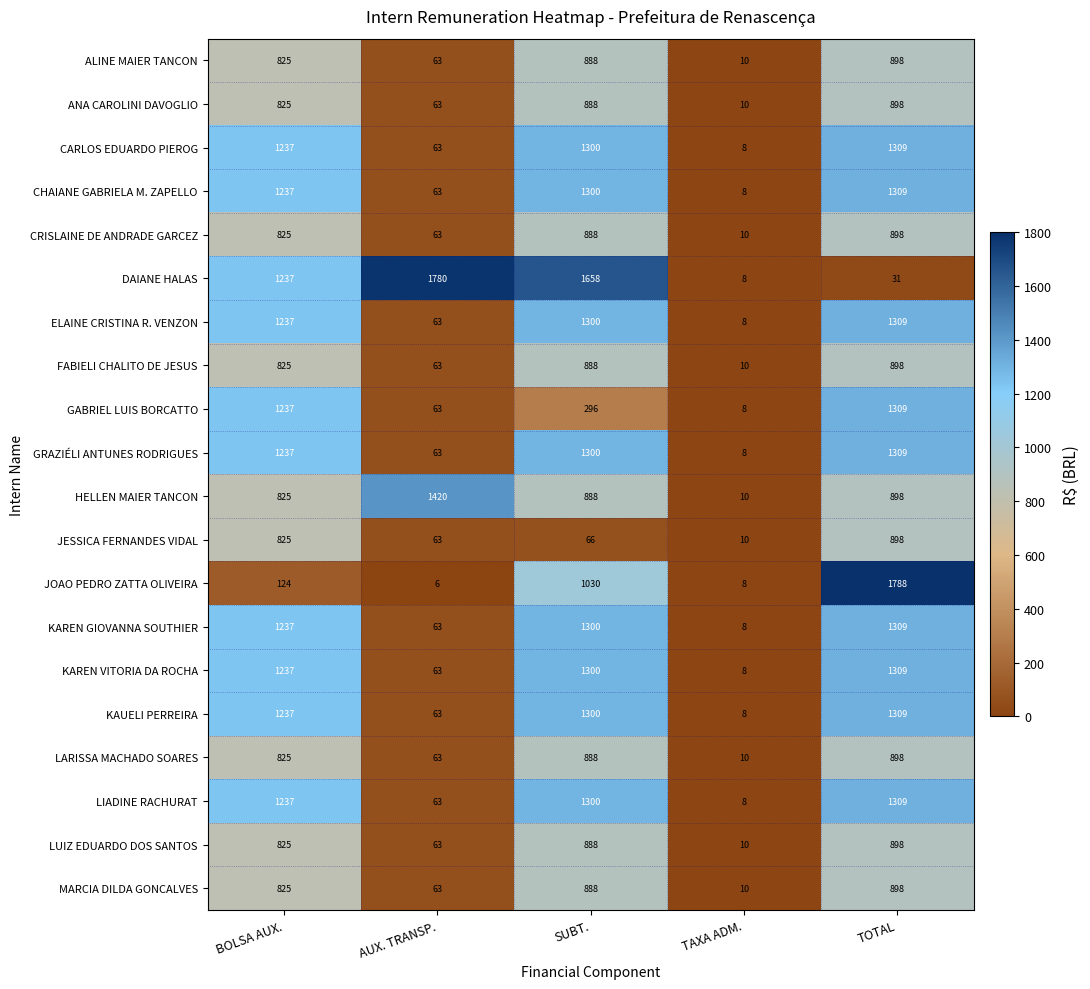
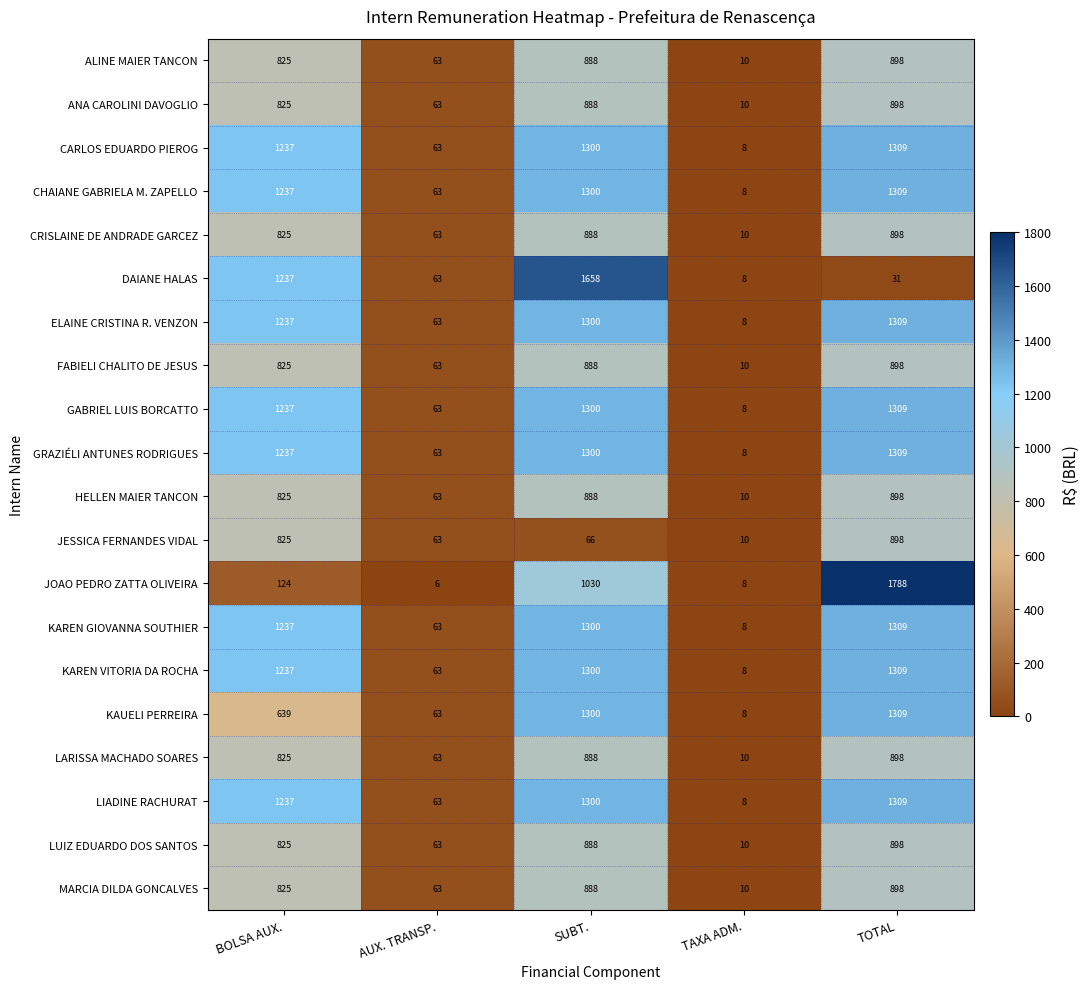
  {
    "ALINE MAIER TANCON": {
      "BOLSA AUX.": 825,
      "AUX. TRANSP.": 63,
      "SUBT.": 888,
      "TAXA ADM.": 10,
      "TOTAL": 898
    },
    "ANA CAROLINI DAVOGLIO": {
      "BOLSA AUX.": 825,
      "AUX. TRANSP.": 63,
      "SUBT.": 888,
      "TAXA ADM.": 10,
      "TOTAL": 898
    },
    "CARLOS EDUARDO PIEROG": {
      "BOLSA AUX.": 1237,
      "AUX. TRANSP.": 63,
      "SUBT.": 1300,
      "TAXA ADM.": 8,
      "TOTAL": 1309
    },
    "CHAIANE GABRIELA M. ZAPELLO": {
      "BOLSA AUX.": 1237,
      "AUX. TRANSP.": 63,
      "SUBT.": 1300,
      "TAXA ADM.": 8,
      "TOTAL": 1309
    },
    "CRISLAINE DE ANDRADE GARCEZ": {
      "BOLSA AUX.": 825,
      "AUX. TRANSP.": 63,
      "SUBT.": 888,
      "TAXA ADM.": 10,
      "TOTAL": 898
    },
    "DAIANE HALAS": {
      "BOLSA AUX.": 1237,
-     "AUX. TRANSP.": 1780,
+     "AUX. TRANSP.": 63,
      "SUBT.": 1658,
      "TAXA ADM.": 8,
      "TOTAL": 31
    },
    "ELAINE CRISTINA R. VENZON": {
      "BOLSA AUX.": 1237,
      "AUX. TRANSP.": 63,
      "SUBT.": 1300,
      "TAXA ADM.": 8,
      "TOTAL": 1309
    },
    "FABIELI CHALITO DE JESUS": {
      "BOLSA AUX.": 825,
      "AUX. TRANSP.": 63,
      "SUBT.": 888,
      "TAXA ADM.": 10,
      "TOTAL": 898
    },
    "GABRIEL LUIS BORCATTO": {
      "BOLSA AUX.": 1237,
      "AUX. TRANSP.": 63,
-     "SUBT.": 296,
+     "SUBT.": 1300,
      "TAXA ADM.": 8,
      "TOTAL": 1309
    },
    "GRAZIÉLI ANTUNES RODRIGUES": {
      "BOLSA AUX.": 1237,
      "AUX. TRANSP.": 63,
      "SUBT.": 1300,
      "TAXA ADM.": 8,
      "TOTAL": 1309
    },
    "HELLEN MAIER TANCON": {
      "BOLSA AUX.": 825,
-     "AUX. TRANSP.": 1420,
+     "AUX. TRANSP.": 63,
      "SUBT.": 888,
      "TAXA ADM.": 10,
      "TOTAL": 898
    },
    "JESSICA FERNANDES VIDAL": {
      "BOLSA AUX.": 825,
      "AUX. TRANSP.": 63,
      "SUBT.": 66,
      "TAXA ADM.": 10,
      "TOTAL": 898
    },
    "JOAO PEDRO ZATTA OLIVEIRA": {
      "BOLSA AUX.": 124,
      "AUX. TRANSP.": 6,
      "SUBT.": 1030,
      "TAXA ADM.": 8,
      "TOTAL": 1788
    },
    "KAREN GIOVANNA SOUTHIER": {
      "BOLSA AUX.": 1237,
      "AUX. TRANSP.": 63,
      "SUBT.": 1300,
      "TAXA ADM.": 8,
      "TOTAL": 1309
    },
    "KAREN VITORIA DA ROCHA": {
      "BOLSA AUX.": 1237,
      "AUX. TRANSP.": 63,
      "SUBT.": 1300,
      "TAXA ADM.": 8,
      "TOTAL": 1309
    },
    "KAUELI PERREIRA": {
-     "BOLSA AUX.": 1237,
+     "BOLSA AUX.": 639,
      "AUX. TRANSP.": 63,
      "SUBT.": 1300,
      "TAXA ADM.": 8,
      "TOTAL": 1309
    },
    "LARISSA MACHADO SOARES": {
      "BOLSA AUX.": 825,
      "AUX. TRANSP.": 63,
      "SUBT.": 888,
      "TAXA ADM.": 10,
      "TOTAL": 898
    },
    "LIADINE RACHURAT": {
      "BOLSA AUX.": 1237,
      "AUX. TRANSP.": 63,
      "SUBT.": 1300,
      "TAXA ADM.": 8,
      "TOTAL": 1309
    },
    "LUIZ EDUARDO DOS SANTOS": {
      "BOLSA AUX.": 825,
      "AUX. TRANSP.": 63,
      "SUBT.": 888,
      "TAXA ADM.": 10,
      "TOTAL": 898
    },
    "MARCIA DILDA GONCALVES": {
      "BOLSA AUX.": 825,
      "AUX. TRANSP.": 63,
      "SUBT.": 888,
      "TAXA ADM.": 10,
      "TOTAL": 898
    }
  }
